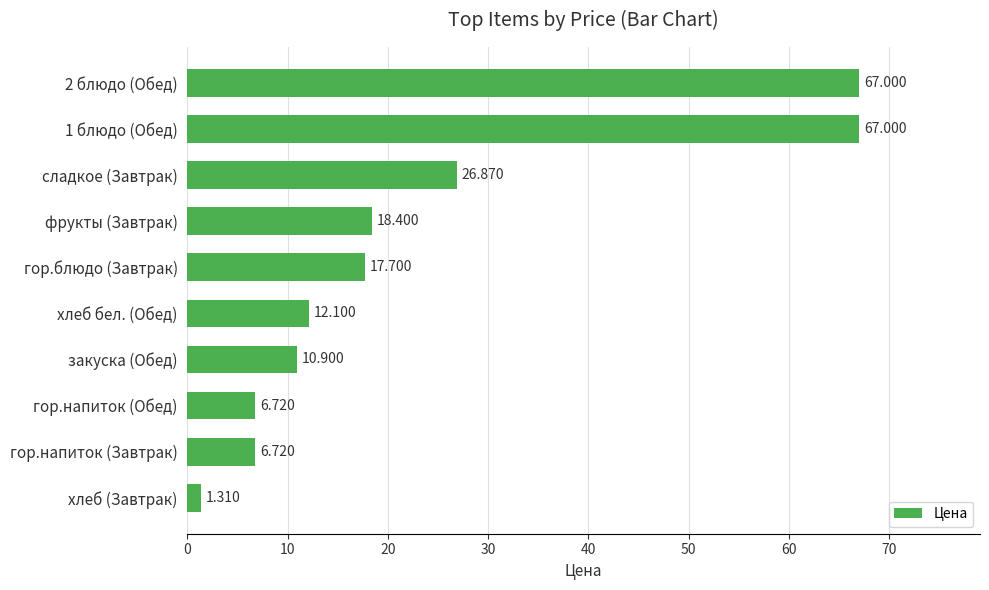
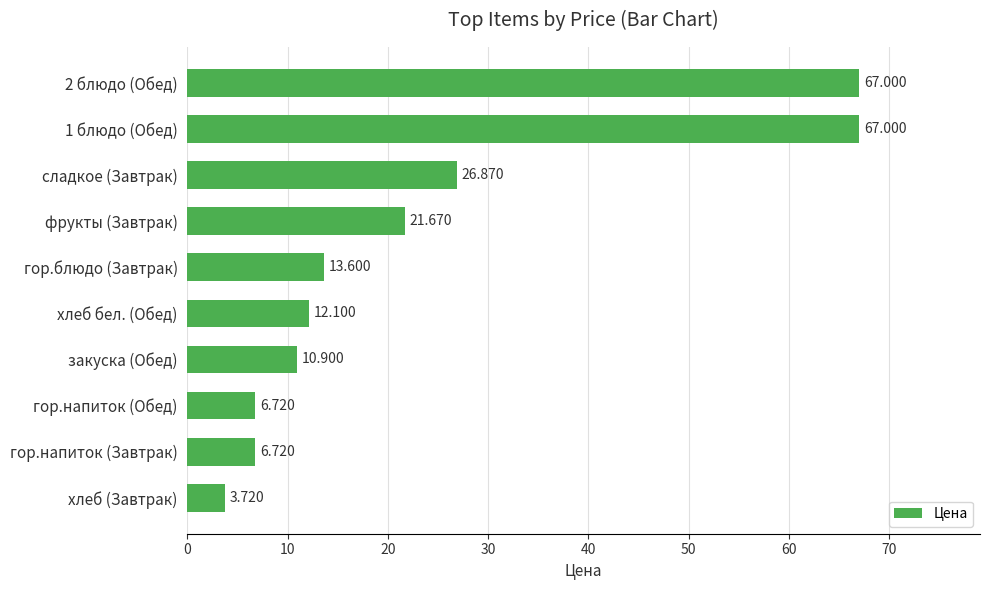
  {
    "2 блюдо (Обед)": 67.000,
    "1 блюдо (Обед)": 67.000,
    "сладкое (Завтрак)": 26.870,
-   "фрукты (Завтрак)": 18.400,
-   "гор.блюдо (Завтрак)": 17.700,
+   "фрукты (Завтрак)": 21.670,
+   "гор.блюдо (Завтрак)": 13.600,
    "хлеб бел. (Обед)": 12.100,
    "закуска (Обед)": 10.900,
    "гор.напиток (Обед)": 6.720,
    "гор.напиток (Завтрак)": 6.720,
-   "хлеб (Завтрак)": 1.310
+   "хлеб (Завтрак)": 3.720
  }
